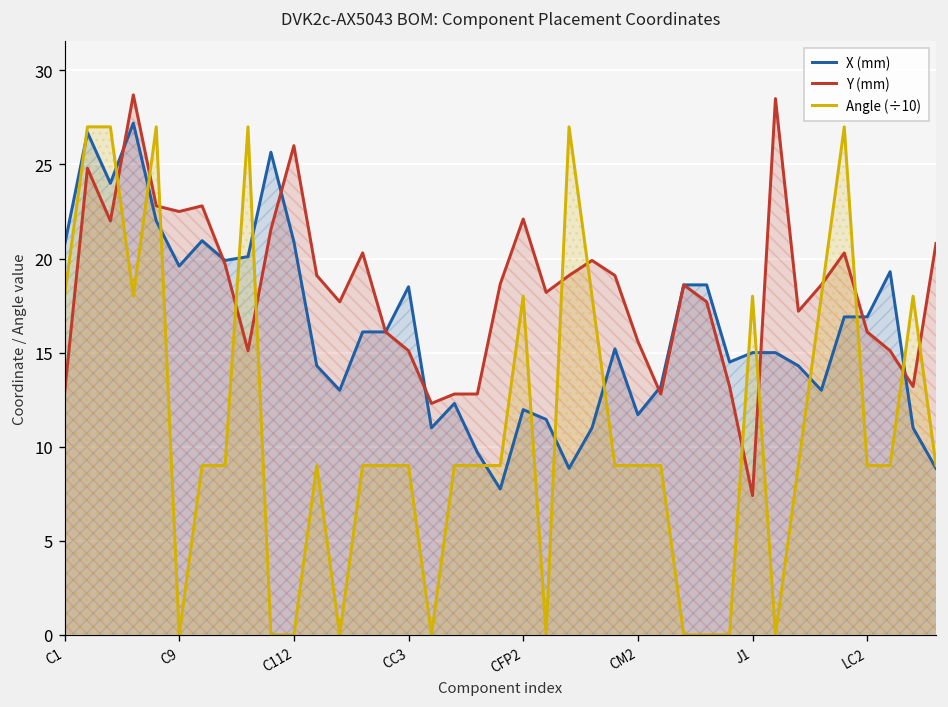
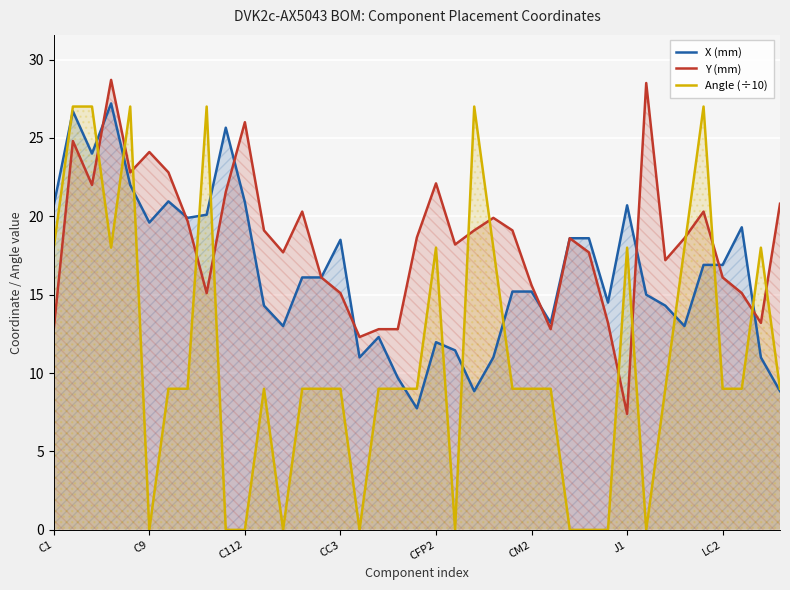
  {
    "X (mm)": {
      "C1": 20.7,
      "C9": 19.6,
      "C112": 20.9,
      "CC3": 18.5,
      "CFP2": 12.0,
-     "CM2": 11.7,
-     "J1": 15.0,
+     "CM2": 15.2,
+     "J1": 20.7,
      "LC2": 16.9
    },
    "Y (mm)": {
      "C1": 12.8,
-     "C9": 22.5,
+     "C9": 24.1,
      "C112": 26.0,
      "CC3": 15.1,
      "CFP2": 22.1,
      "CM2": 15.6,
      "J1": 7.4,
      "LC2": 16.1
    },
    "Angle (÷10)": {
      "C1": 18.0,
      "C9": 0.0,
      "C112": 0.0,
      "CC3": 9.0,
      "CFP2": 18.0,
      "CM2": 9.0,
      "J1": 18.0,
      "LC2": 9.0
    }
  }
